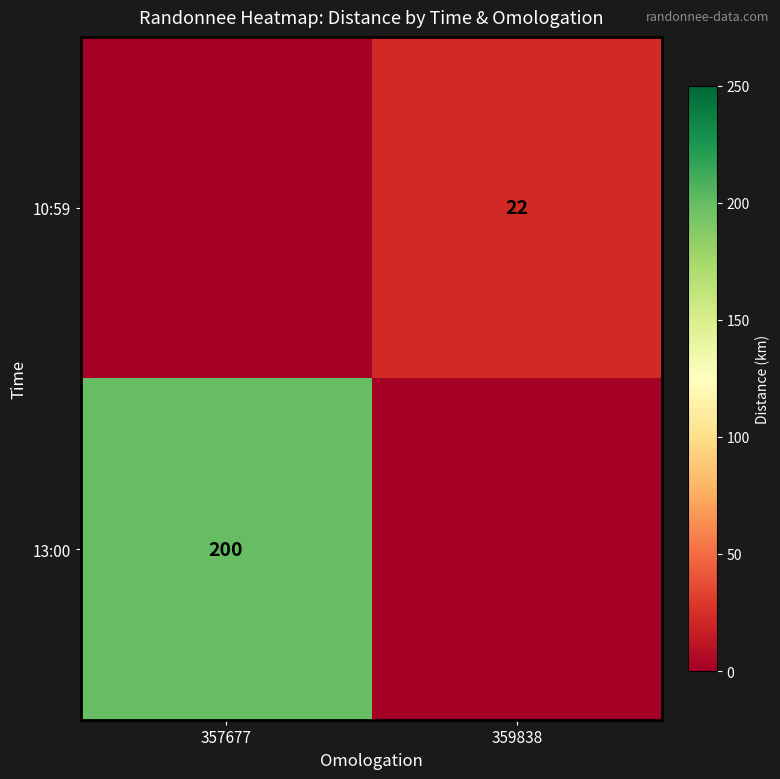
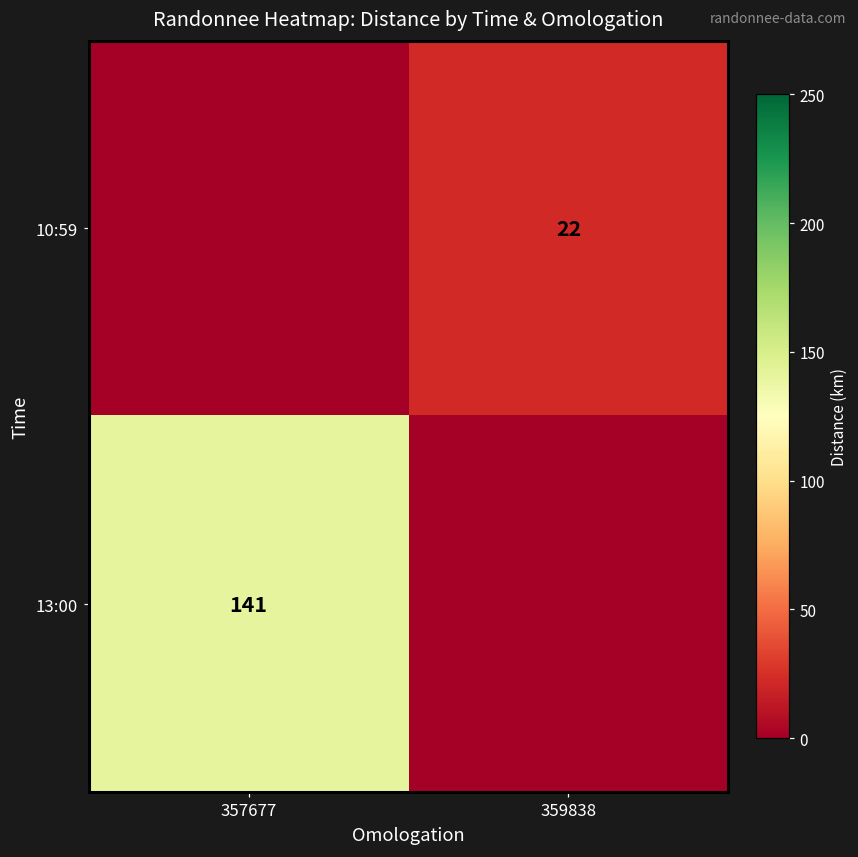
  {
    "10:59": {
      "359838": 22
    },
    "13:00": {
-     "357677": 200
+     "357677": 141
    }
  }
